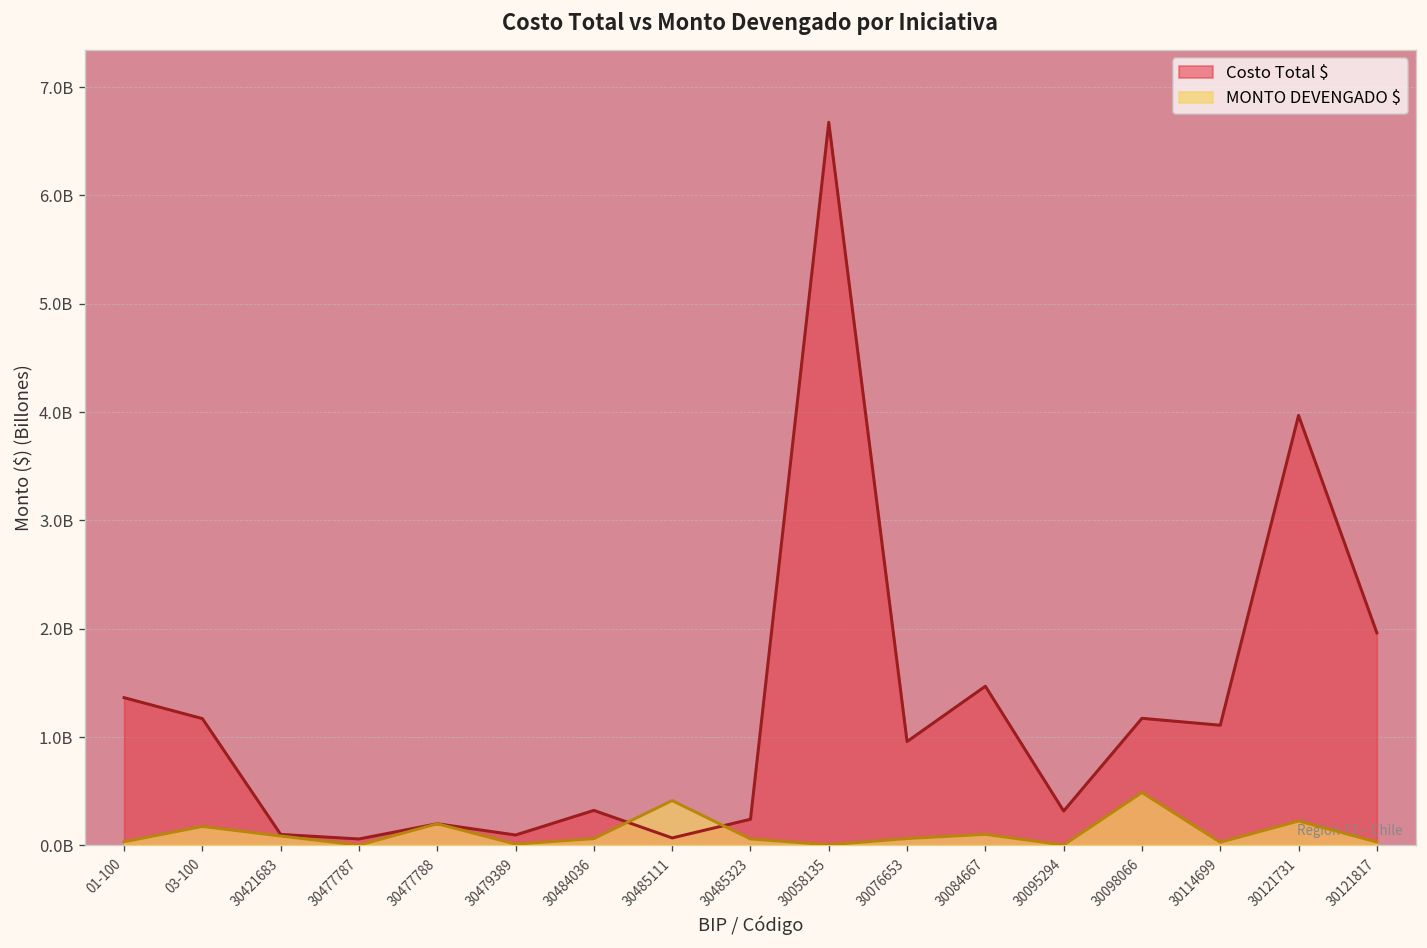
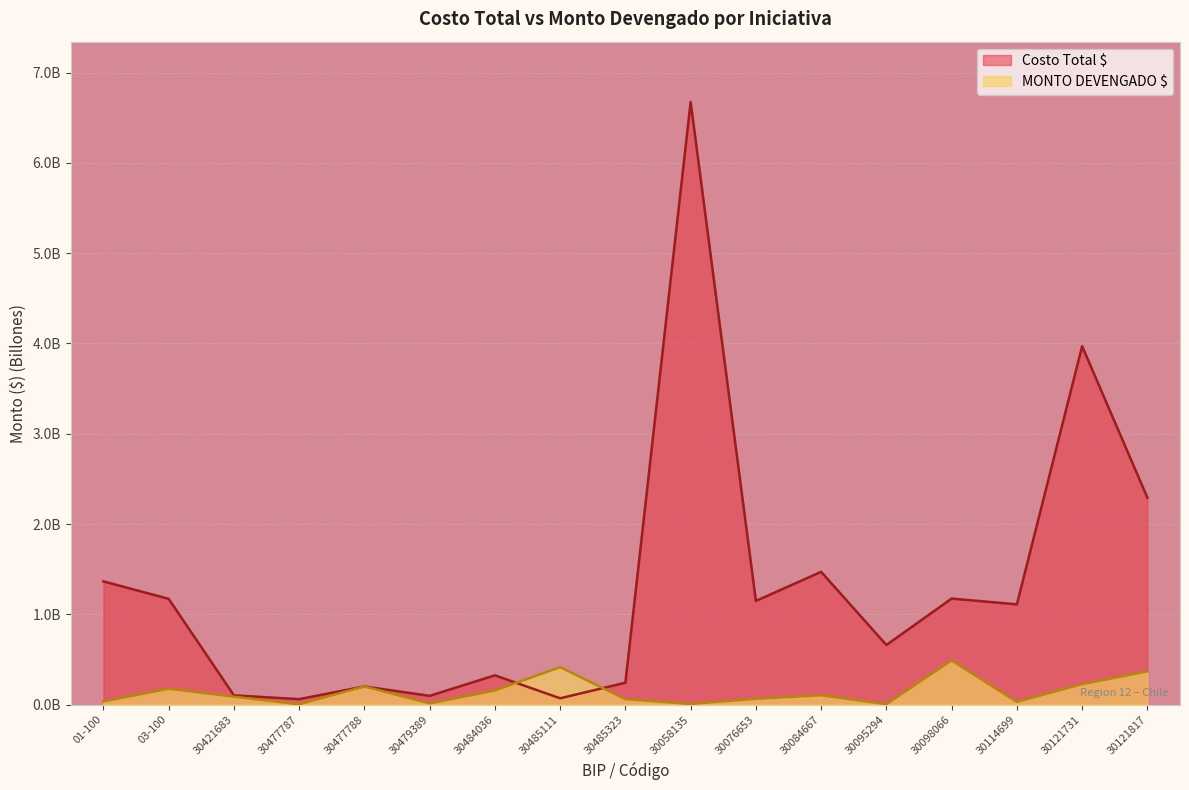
  {
    "Costo Total $": {
      "01-100": 1400000000,
      "03-100": 1200000000,
      "30477787": 100000000,
      "30479389": 100000000,
      "30484036": 300000000,
      "30485111": 100000000,
      "30485323": 200000000,
      "30058135": 6700000000,
-     "30076653": 1000000000,
+     "30076653": 1100000000,
      "30084667": 1500000000,
-     "30095294": 300000000,
+     "30095294": 700000000,
      "30098066": 1200000000,
      "30114699": 1100000000,
      "30121731": 4000000000,
-     "30121817": 2000000000
+     "30121817": 2300000000
    },
    "MONTO DEVENGADO $": {
      "01-100": 0,
      "03-100": 200000000,
      "30477787": 0,
      "30479389": 0,
-     "30484036": 100000000,
+     "30484036": 200000000,
      "30485111": 400000000,
      "30485323": 100000000,
      "30058135": 0,
      "30076653": 100000000,
      "30084667": 100000000,
      "30095294": 0,
      "30098066": 500000000,
      "30114699": 0,
-     "30121817": 0
+     "30121817": 400000000
    }
  }
